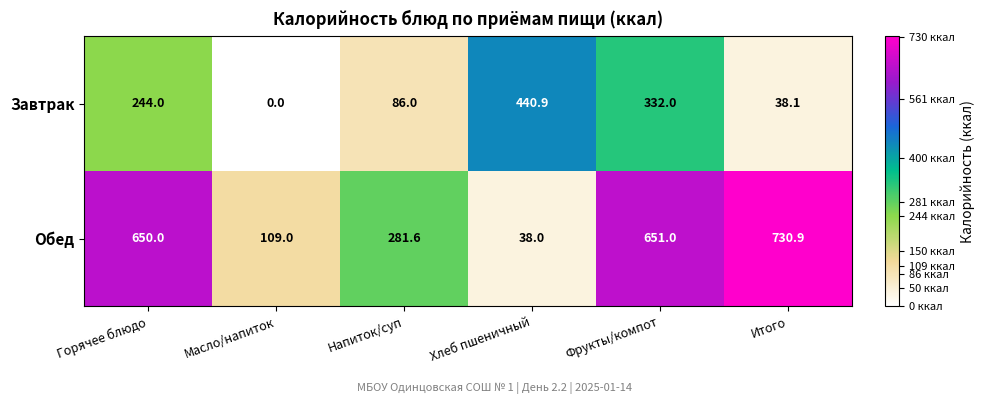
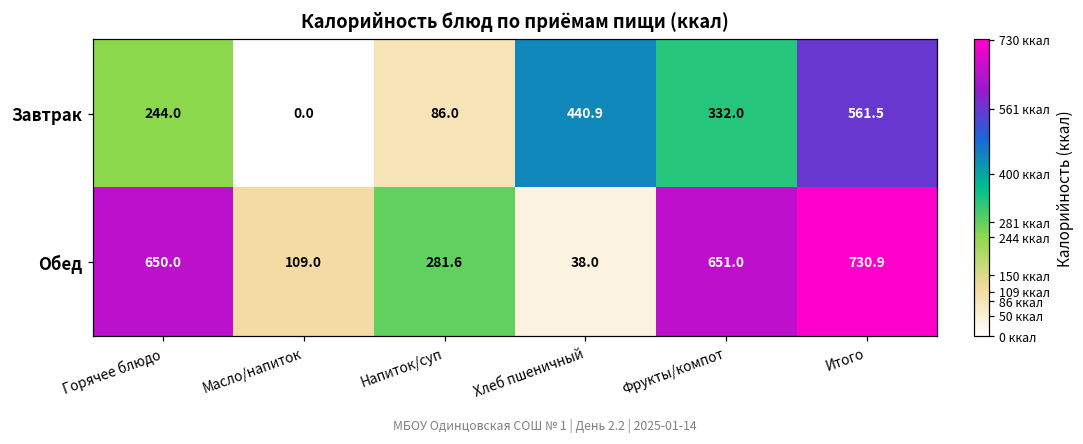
  {
    "Завтрак": {
      "Горячее блюдо": 244.0,
      "Масло/напиток": 0.0,
      "Напиток/суп": 86.0,
      "Хлеб пшеничный": 440.9,
      "Фрукты/компот": 332.0,
-     "Итого": 38.1
+     "Итого": 561.5
    },
    "Обед": {
      "Горячее блюдо": 650.0,
      "Масло/напиток": 109.0,
      "Напиток/суп": 281.6,
      "Хлеб пшеничный": 38.0,
      "Фрукты/компот": 651.0,
      "Итого": 730.9
    }
  }
